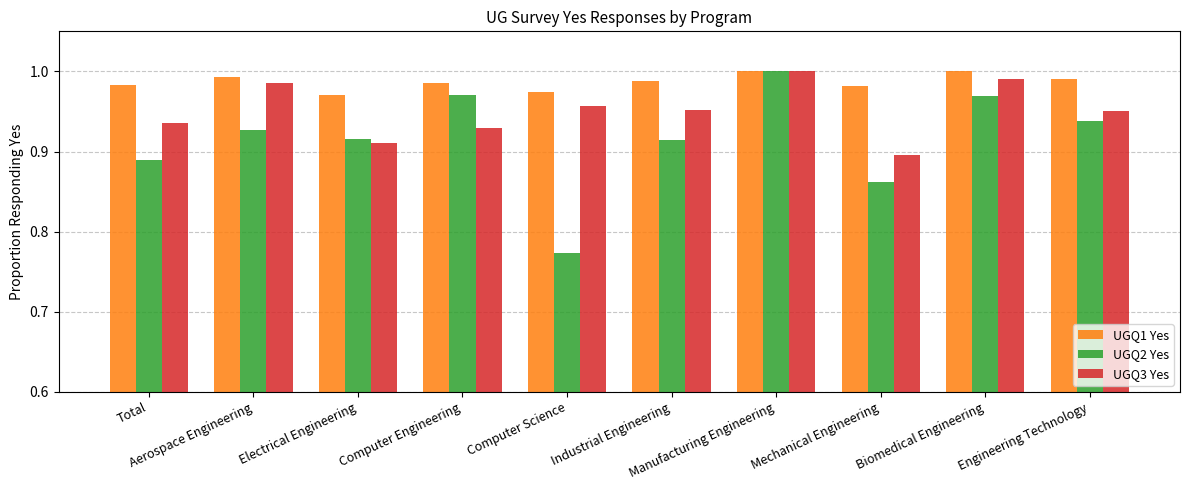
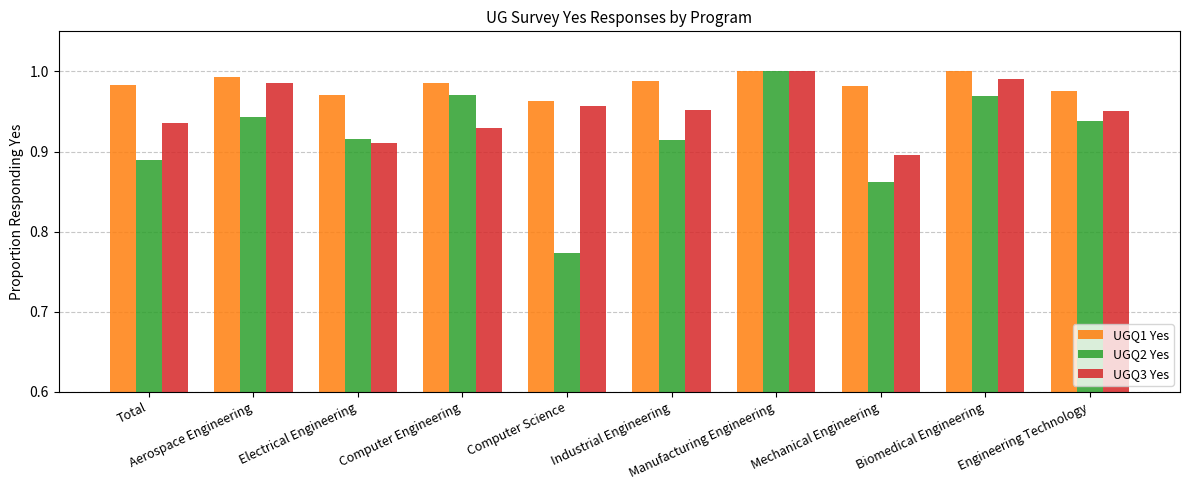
  {
    "UGQ1 Yes": {
      "Total": 0.98,
      "Aerospace Engineering": 0.99,
      "Electrical Engineering": 0.97,
      "Computer Engineering": 0.99,
-     "Computer Science": 0.97,
+     "Computer Science": 0.96,
      "Industrial Engineering": 0.99,
      "Manufacturing Engineering": 1.00,
      "Mechanical Engineering": 0.98,
      "Biomedical Engineering": 1.00,
-     "Engineering Technology": 0.99
+     "Engineering Technology": 0.98
    },
    "UGQ2 Yes": {
      "Total": 0.89,
-     "Aerospace Engineering": 0.93,
+     "Aerospace Engineering": 0.94,
      "Electrical Engineering": 0.92,
      "Computer Engineering": 0.97,
      "Computer Science": 0.77,
      "Industrial Engineering": 0.91,
      "Manufacturing Engineering": 1.00,
      "Mechanical Engineering": 0.86,
      "Biomedical Engineering": 0.97,
      "Engineering Technology": 0.94
    },
    "UGQ3 Yes": {
      "Total": 0.94,
      "Aerospace Engineering": 0.99,
      "Electrical Engineering": 0.91,
      "Computer Engineering": 0.93,
      "Computer Science": 0.96,
      "Industrial Engineering": 0.95,
      "Manufacturing Engineering": 1.00,
      "Mechanical Engineering": 0.90,
      "Biomedical Engineering": 0.99,
      "Engineering Technology": 0.95
    }
  }
